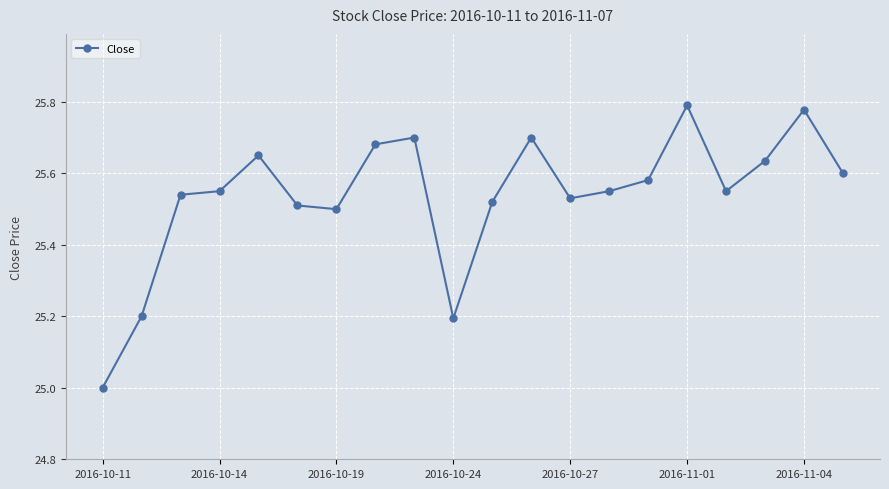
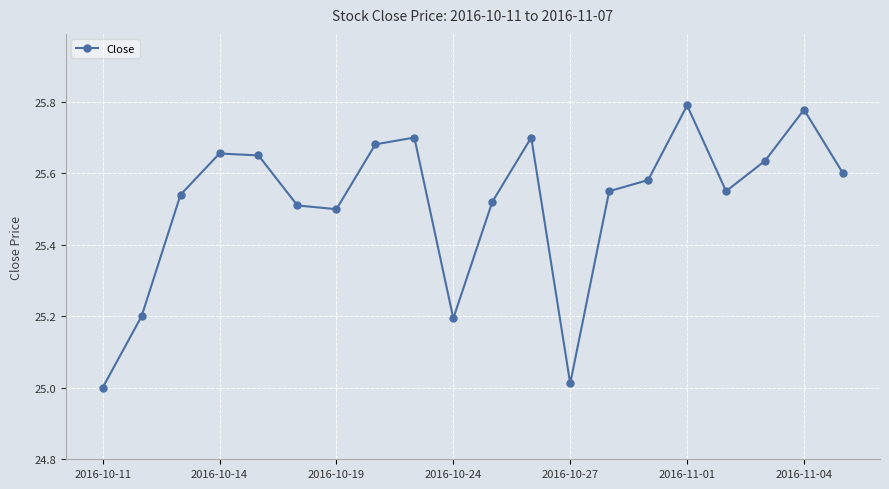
  {
    "2016-10-11": 25.00,
-   "2016-10-14": 25.55,
+   "2016-10-14": 25.66,
    "2016-10-19": 25.50,
    "2016-10-24": 25.19,
-   "2016-10-27": 25.53,
+   "2016-10-27": 25.01,
    "2016-11-01": 25.79,
    "2016-11-04": 25.78
  }
